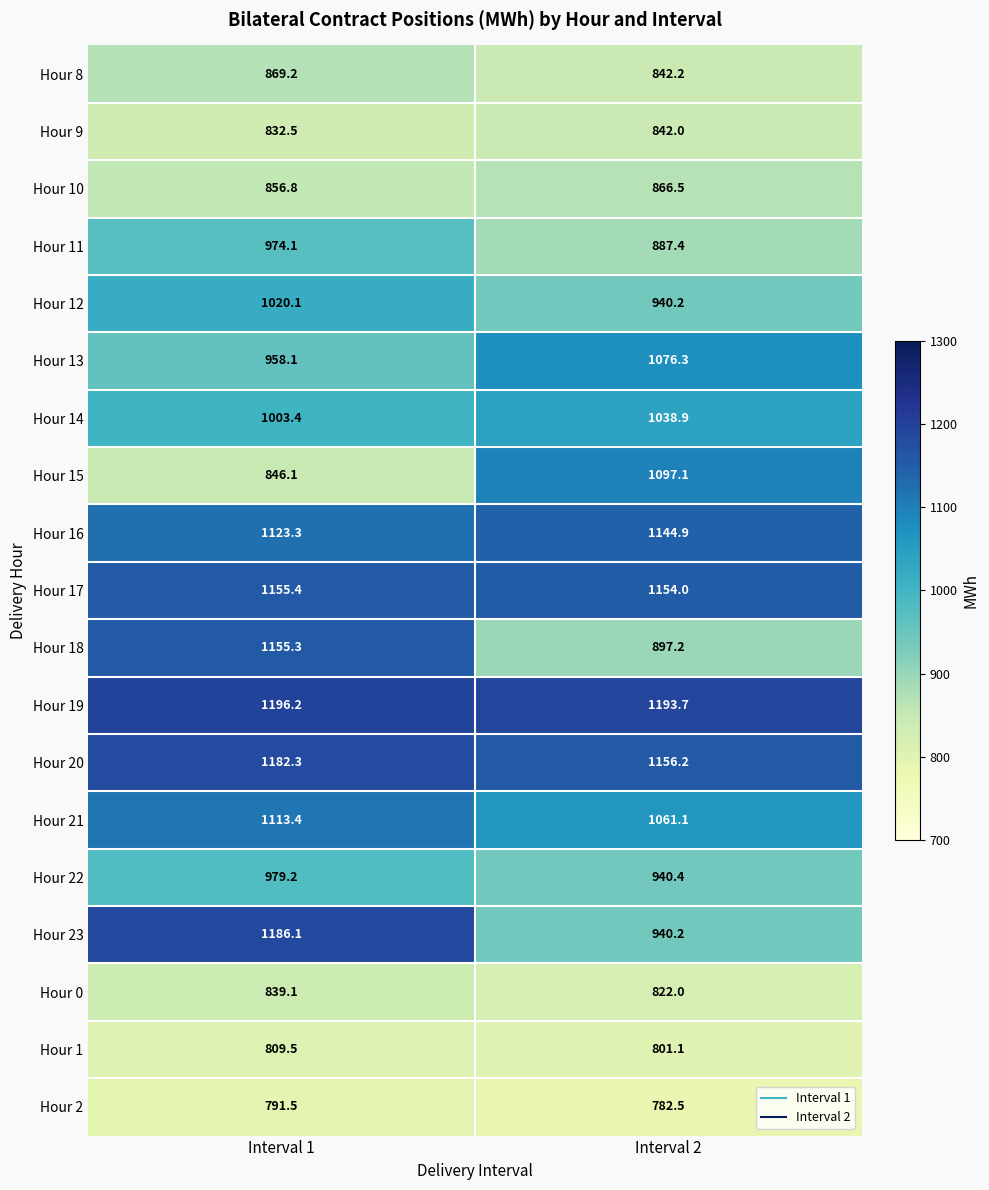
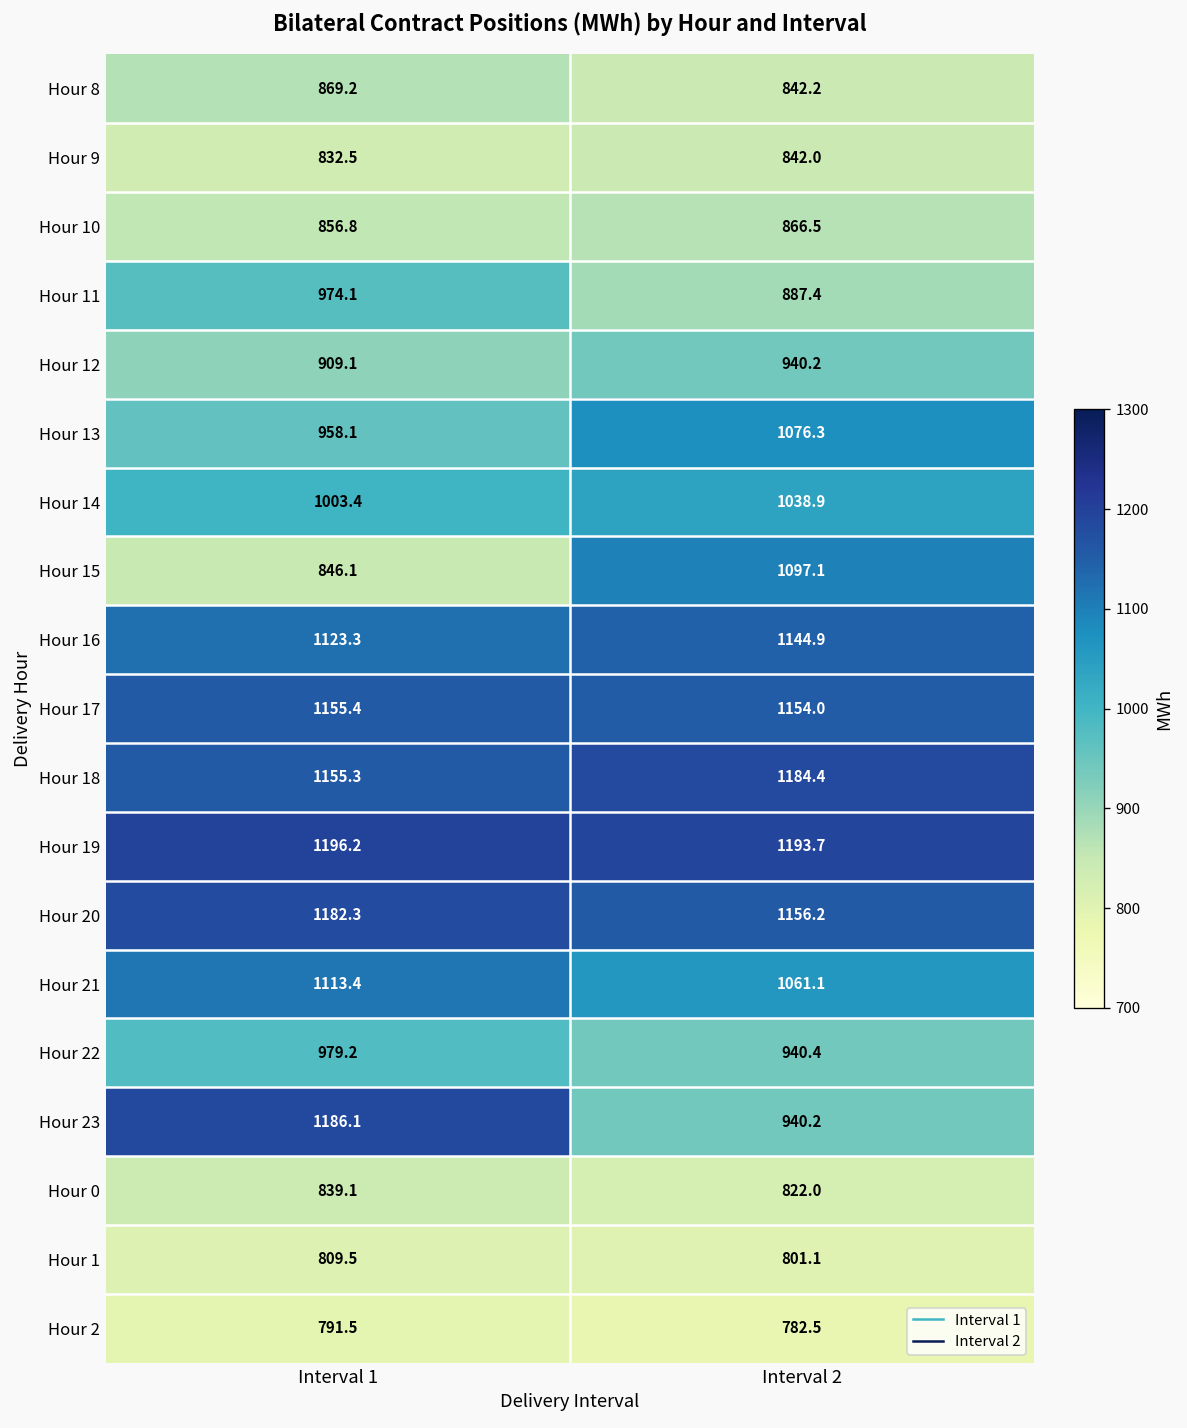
  {
    "Hour 8": {
      "Interval 1": 869.2,
      "Interval 2": 842.2
    },
    "Hour 9": {
      "Interval 1": 832.5,
      "Interval 2": 842.0
    },
    "Hour 10": {
      "Interval 1": 856.8,
      "Interval 2": 866.5
    },
    "Hour 11": {
      "Interval 1": 974.1,
      "Interval 2": 887.4
    },
    "Hour 12": {
-     "Interval 1": 1020.1,
+     "Interval 1": 909.1,
      "Interval 2": 940.2
    },
    "Hour 13": {
      "Interval 1": 958.1,
      "Interval 2": 1076.3
    },
    "Hour 14": {
      "Interval 1": 1003.4,
      "Interval 2": 1038.9
    },
    "Hour 15": {
      "Interval 1": 846.1,
      "Interval 2": 1097.1
    },
    "Hour 16": {
      "Interval 1": 1123.3,
      "Interval 2": 1144.9
    },
    "Hour 17": {
      "Interval 1": 1155.4,
      "Interval 2": 1154.0
    },
    "Hour 18": {
      "Interval 1": 1155.3,
-     "Interval 2": 897.2
+     "Interval 2": 1184.4
    },
    "Hour 19": {
      "Interval 1": 1196.2,
      "Interval 2": 1193.7
    },
    "Hour 20": {
      "Interval 1": 1182.3,
      "Interval 2": 1156.2
    },
    "Hour 21": {
      "Interval 1": 1113.4,
      "Interval 2": 1061.1
    },
    "Hour 22": {
      "Interval 1": 979.2,
      "Interval 2": 940.4
    },
    "Hour 23": {
      "Interval 1": 1186.1,
      "Interval 2": 940.2
    },
    "Hour 0": {
      "Interval 1": 839.1,
      "Interval 2": 822.0
    },
    "Hour 1": {
      "Interval 1": 809.5,
      "Interval 2": 801.1
    },
    "Hour 2": {
      "Interval 1": 791.5,
      "Interval 2": 782.5
    }
  }
